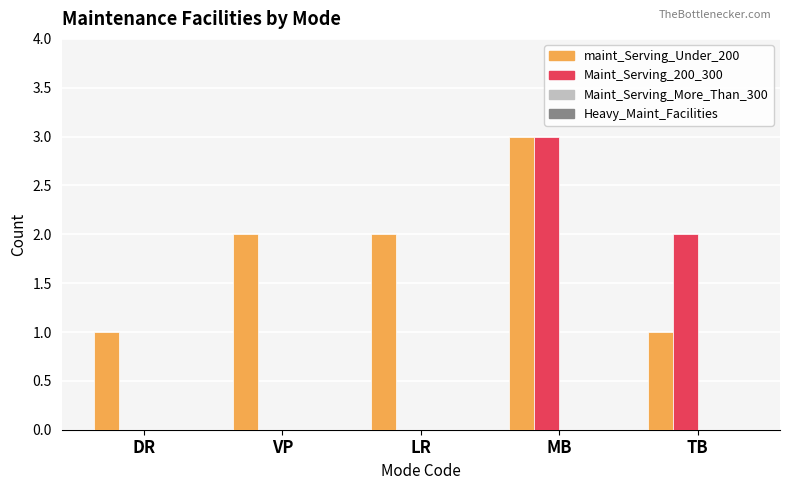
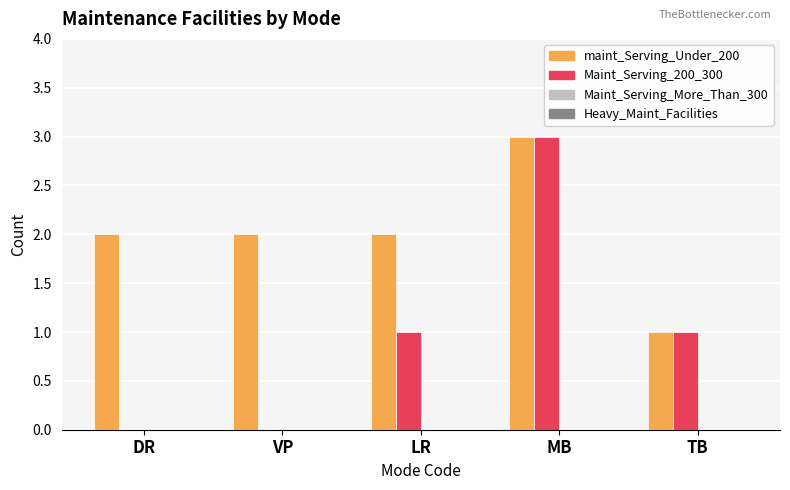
  {
    "maint_Serving_Under_200": {
-     "DR": 1,
+     "DR": 2,
      "VP": 2,
      "LR": 2,
      "MB": 3,
      "TB": 1
    },
    "Maint_Serving_200_300": {
      "DR": 0,
      "VP": 0,
-     "LR": 0,
+     "LR": 1,
      "MB": 3,
-     "TB": 2
+     "TB": 1
    },
    "Maint_Serving_More_Than_300": {
      "DR": 0,
      "VP": 0,
      "LR": 0,
      "MB": 0,
      "TB": 0
    },
    "Heavy_Maint_Facilities": {
      "DR": 0,
      "VP": 0,
      "LR": 0,
      "MB": 0,
      "TB": 0
    }
  }
